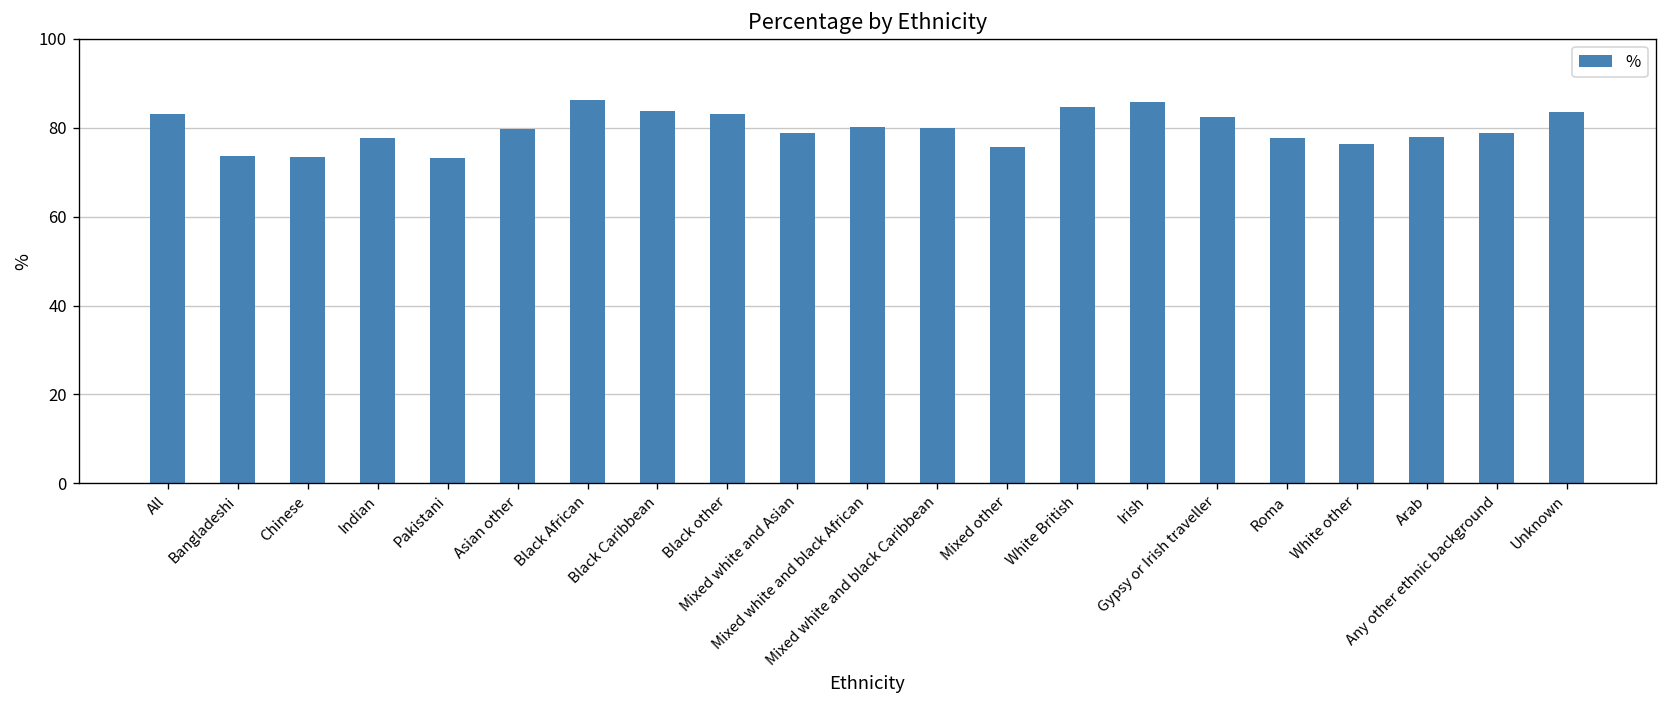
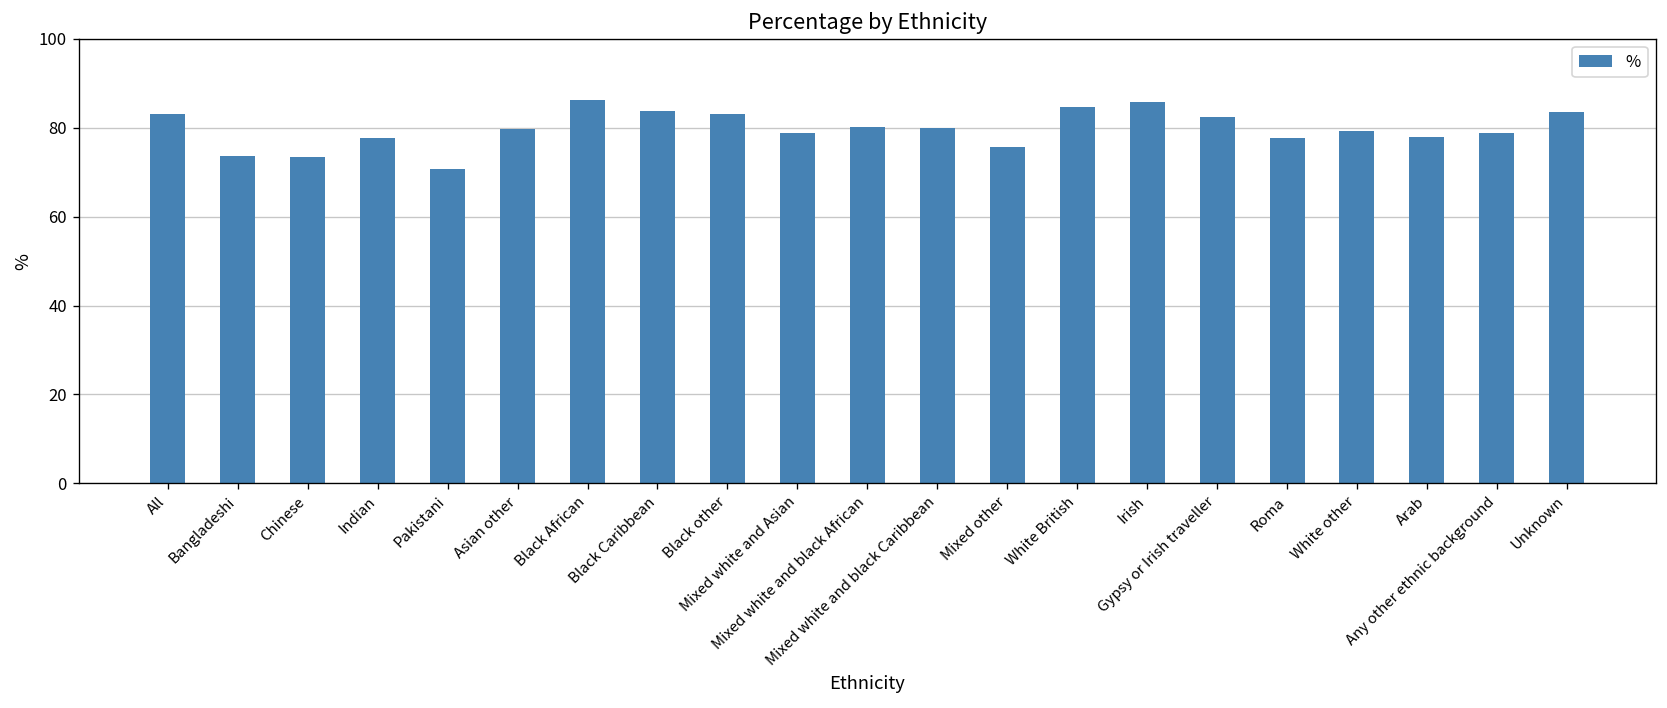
  {
    "All": 83,
    "Bangladeshi": 74,
    "Chinese": 73,
    "Indian": 78,
-   "Pakistani": 73,
+   "Pakistani": 71,
    "Asian other": 80,
    "Black African": 86,
    "Black Caribbean": 84,
    "Black other": 83,
    "Mixed white and Asian": 79,
    "Mixed white and black African": 80,
    "Mixed white and black Caribbean": 80,
    "Mixed other": 76,
    "White British": 85,
    "Irish": 86,
    "Gypsy or Irish traveller": 82,
    "Roma": 78,
-   "White other": 76,
+   "White other": 79,
    "Arab": 78,
    "Any other ethnic background": 79,
    "Unknown": 84
  }
